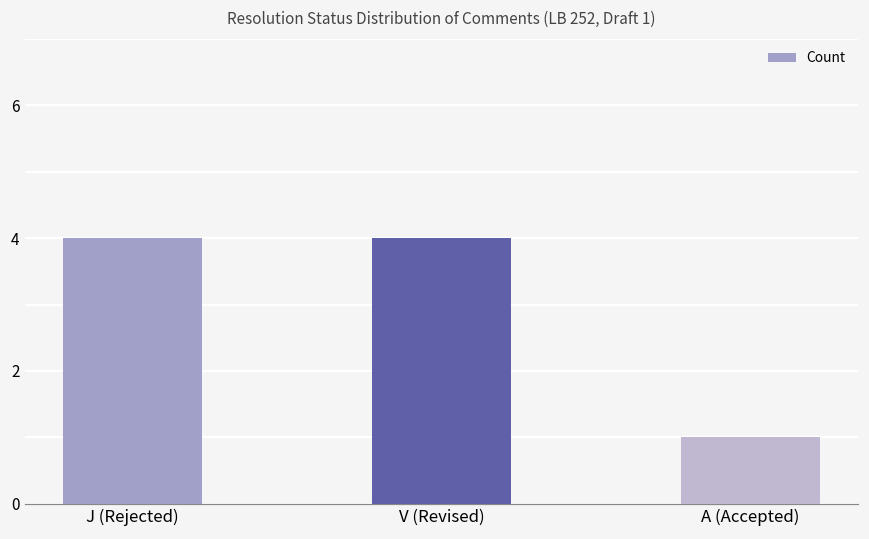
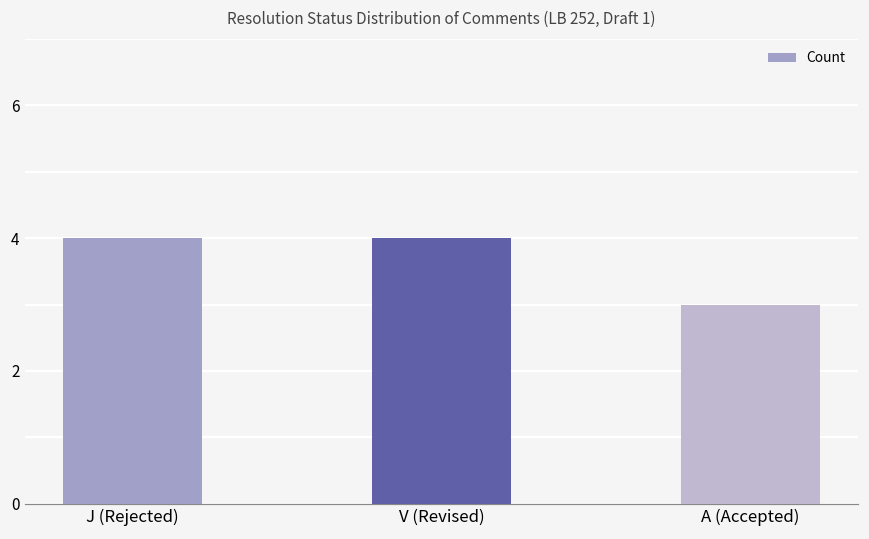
  {
    "J (Rejected)": 4,
    "V (Revised)": 4,
-   "A (Accepted)": 1
+   "A (Accepted)": 3
  }
